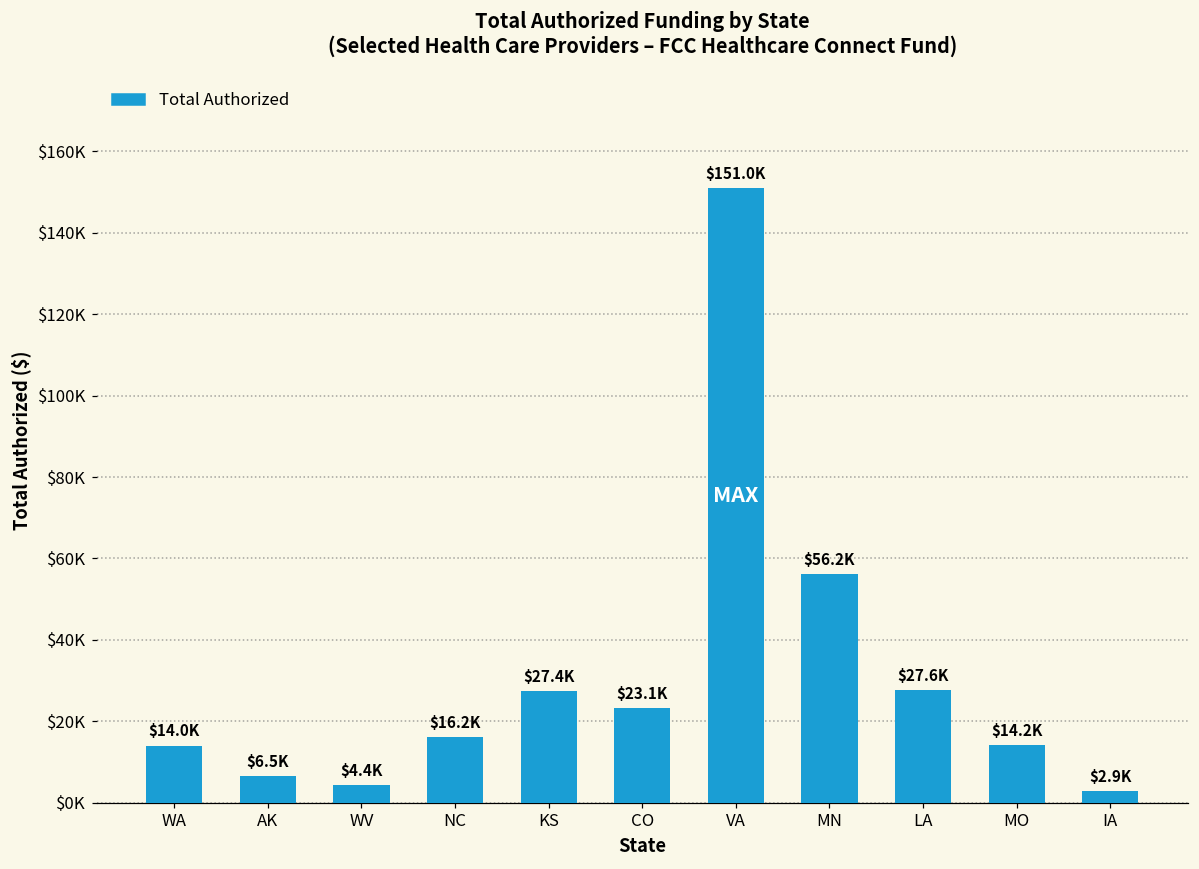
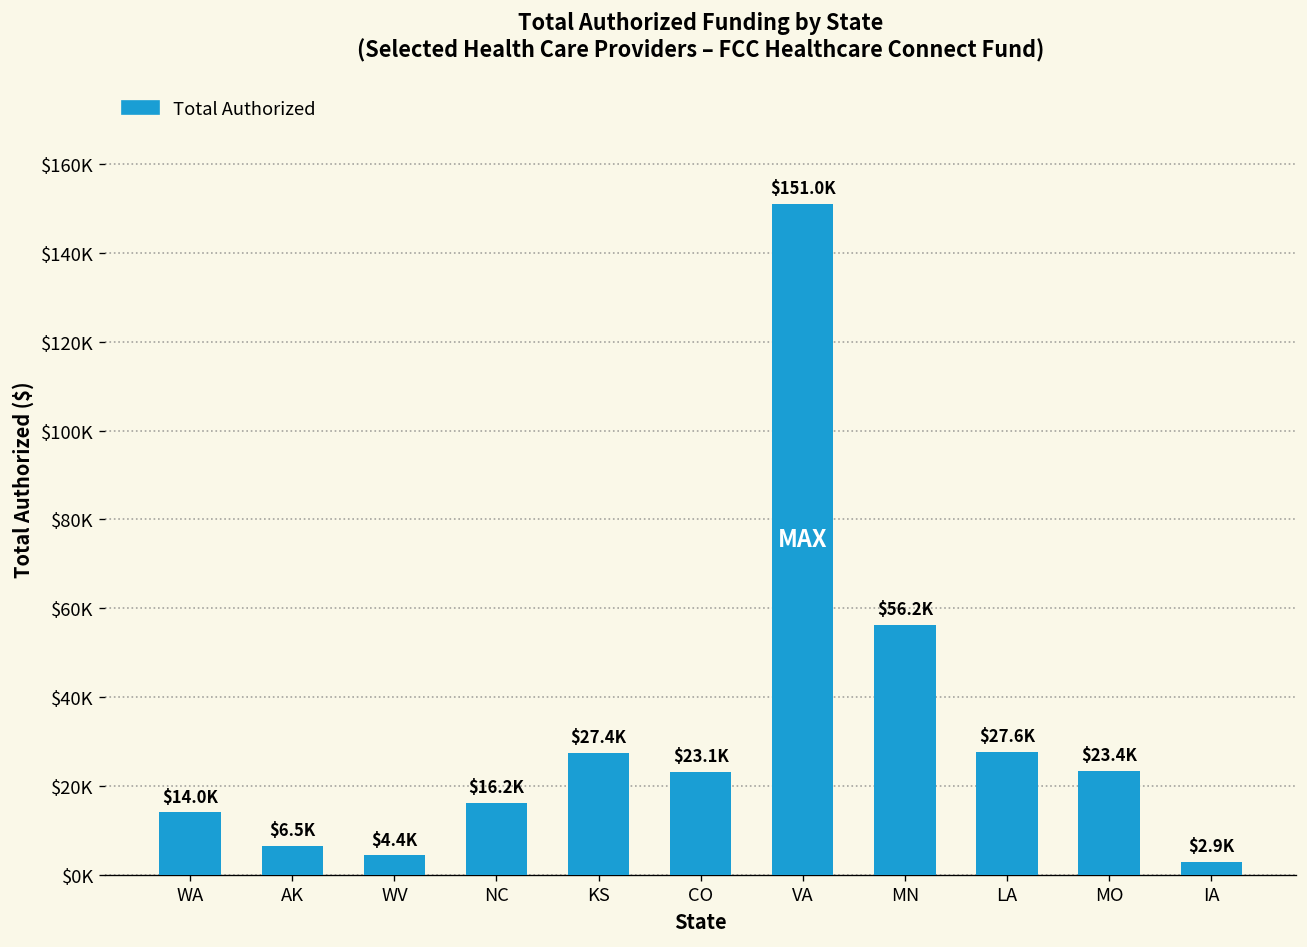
  {
    "WA": "$14.0K",
    "AK": "$6.5K",
    "WV": "$4.4K",
    "NC": "$16.2K",
    "KS": "$27.4K",
    "CO": "$23.1K",
    "VA": "$151.0K",
    "MN": "$56.2K",
    "LA": "$27.6K",
-   "MO": "$14.2K",
+   "MO": "$23.4K",
    "IA": "$2.9K"
  }
